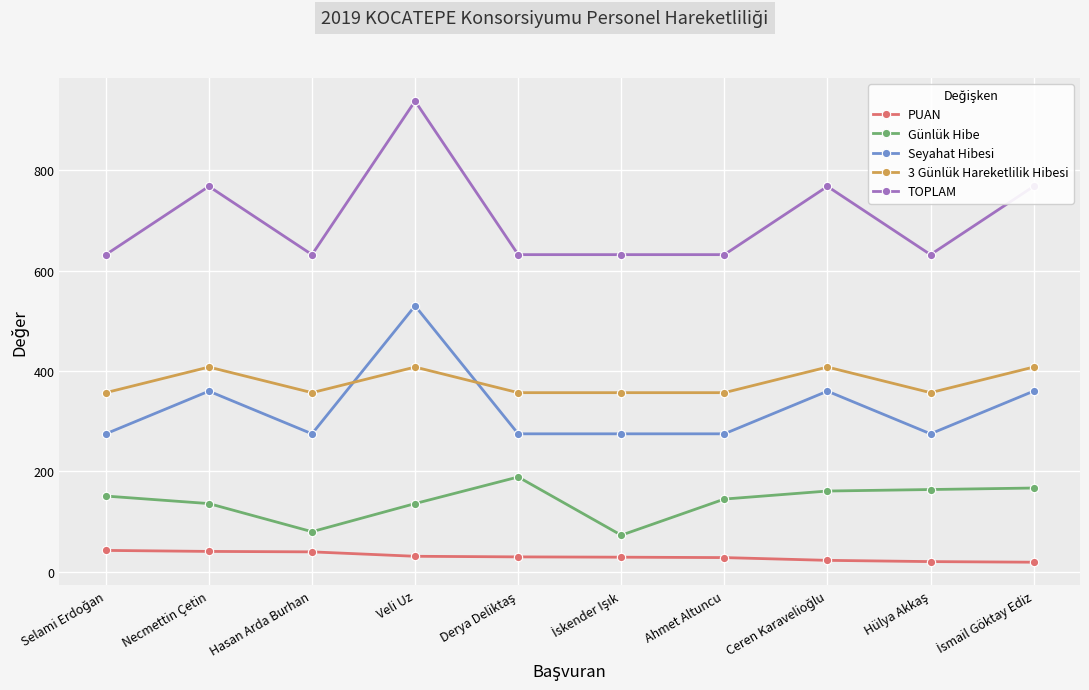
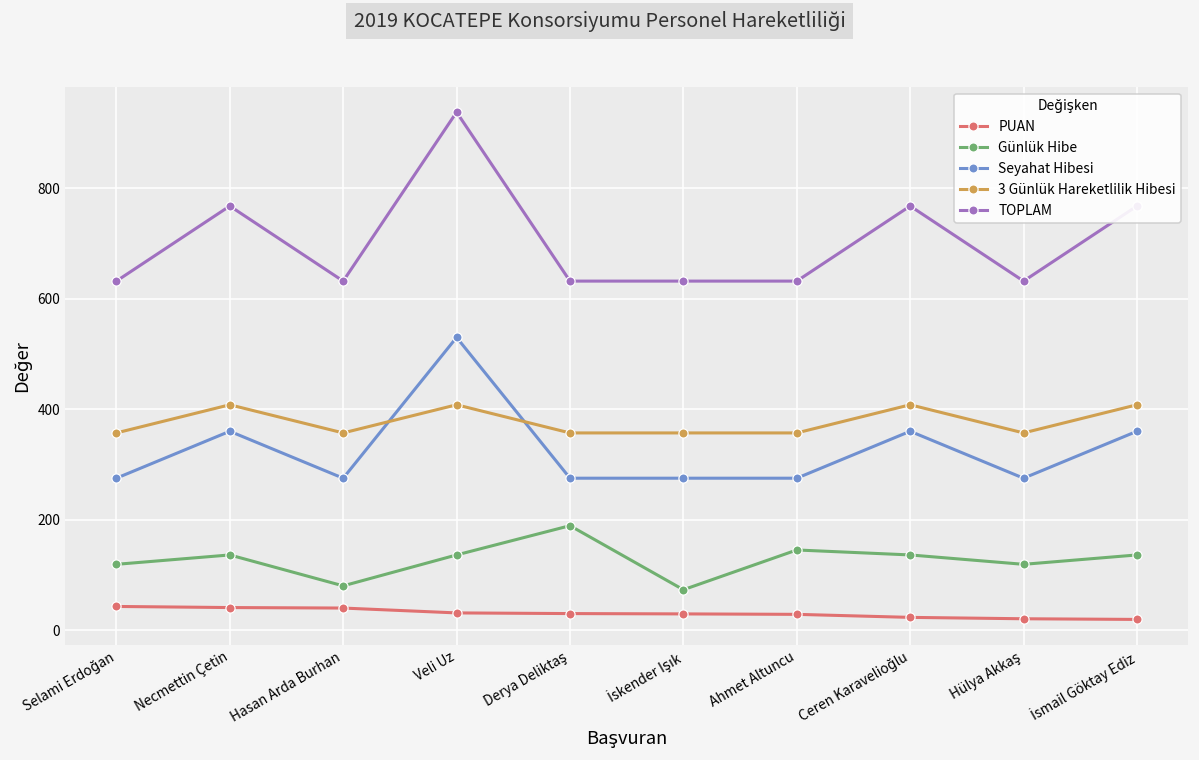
  {
    "Günlük Hibe": {
-     "Selami Erdoğan": 150,
+     "Selami Erdoğan": 120,
      "Necmettin Çetin": 140,
      "Hasan Arda Burhan": 80,
      "Veli Uz": 140,
      "Derya Deliktaş": 190,
      "İskender Işık": 70,
      "Ahmet Altuncu": 150,
-     "Ceren Karavelioğlu": 160,
-     "Hülya Akkaş": 160,
-     "İsmail Göktay Ediz": 170
+     "Ceren Karavelioğlu": 140,
+     "Hülya Akkaş": 120,
+     "İsmail Göktay Ediz": 140
    }
  }
